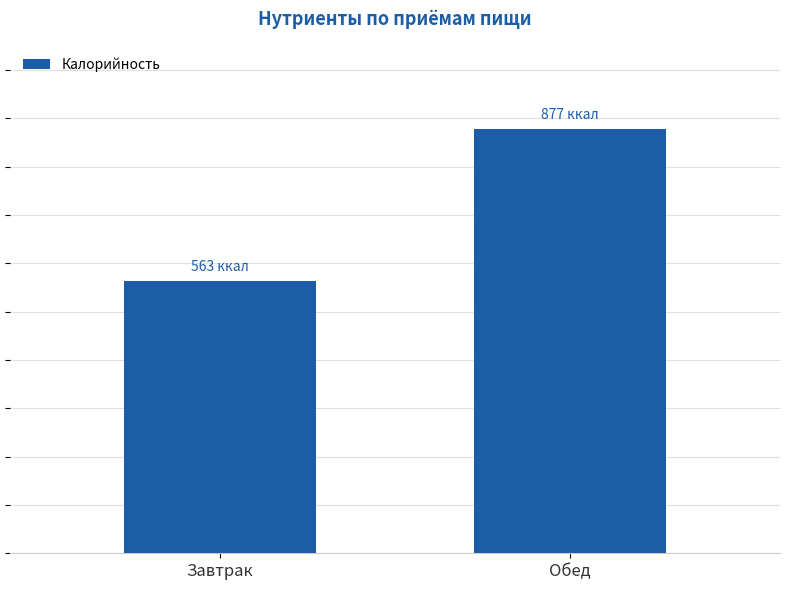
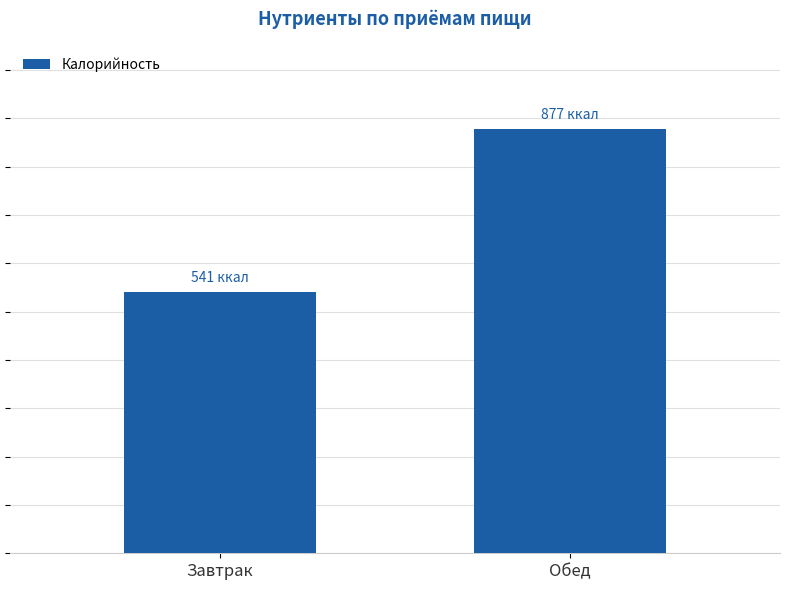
  {
-   "Завтрак": 563,
+   "Завтрак": 541,
    "Обед": 877
  }
